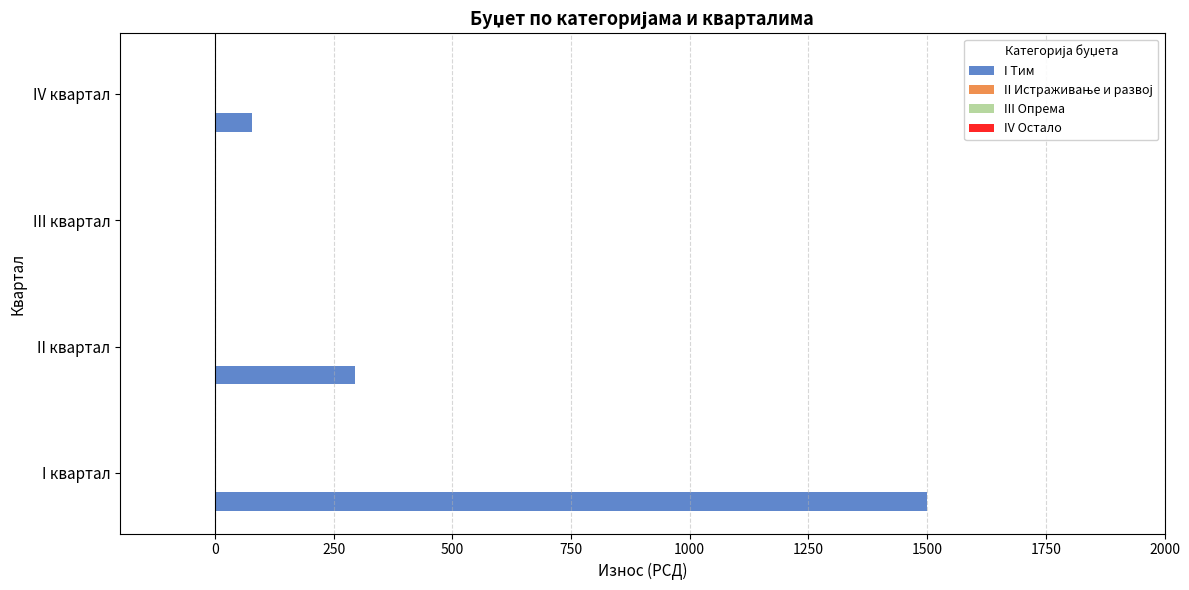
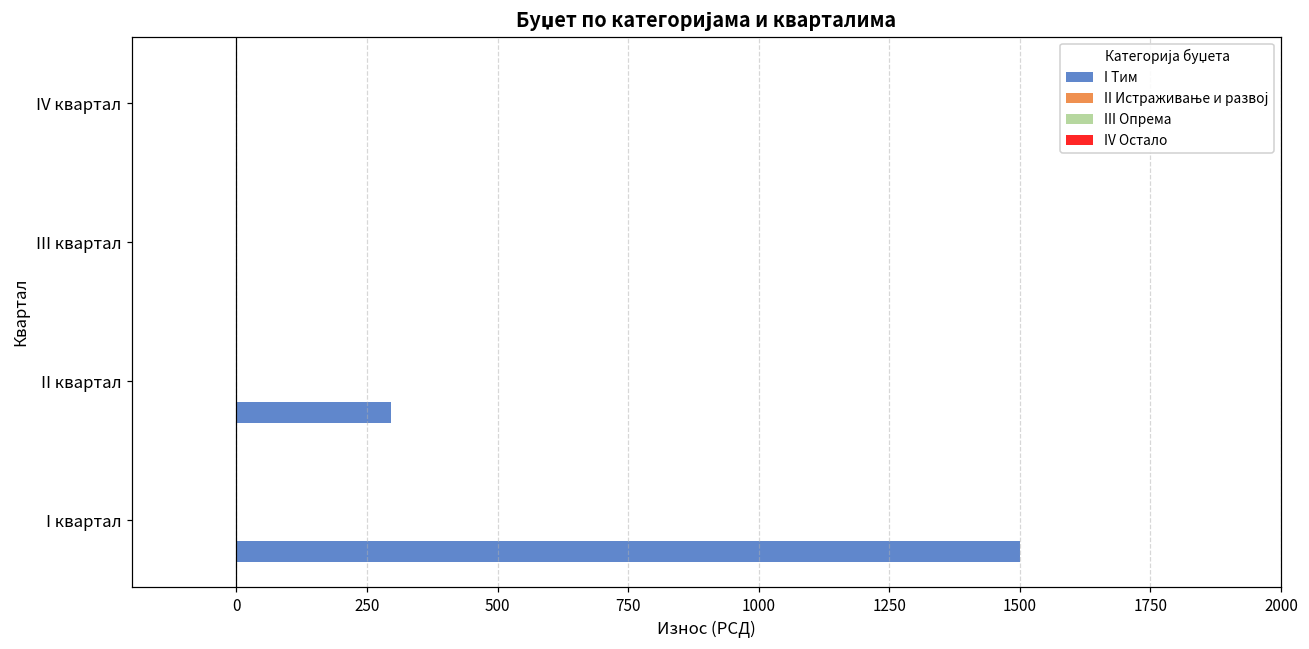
  {
    "I Тим": {
-     "IV квартал": 80,
+     "IV квартал": 0,
      "III квартал": 0,
      "II квартал": 300,
      "I квартал": 1500
    },
    "II Истраживање и развој": {
      "IV квартал": 0,
      "III квартал": 0,
      "II квартал": 0,
      "I квартал": 0
    },
    "III Опрема": {
      "IV квартал": 0,
      "III квартал": 0,
      "II квартал": 0,
      "I квартал": 0
    },
    "IV Остало": {
      "IV квартал": 0,
      "III квартал": 0,
      "II квартал": 0,
      "I квартал": 0
    }
  }
